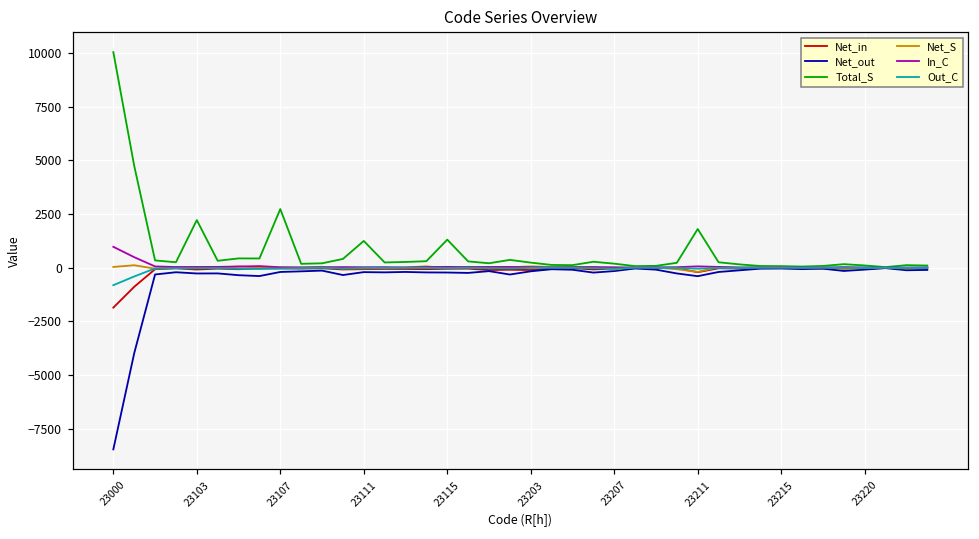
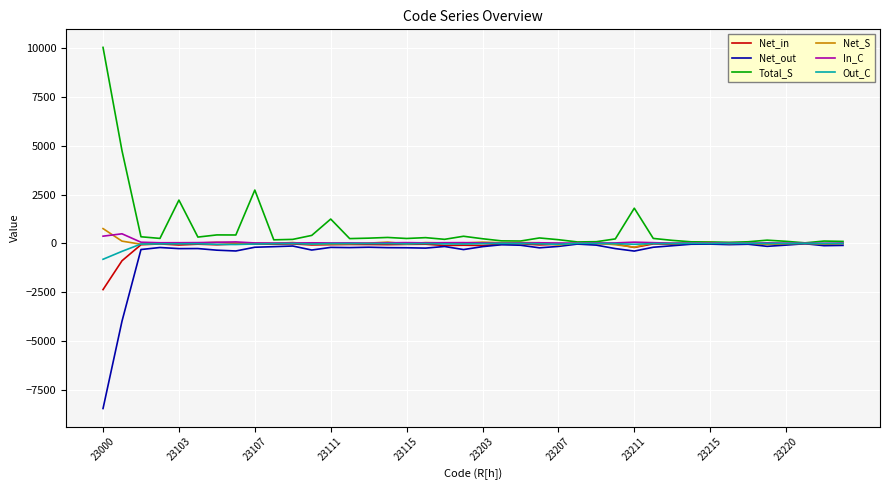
  {
    "Net_in": {
-     "23000": -1900
+     "23000": -2400
    },
    "Net_out": {
      "23000": -8500,
      "23103": -300,
      "23107": -200,
      "23111": -200,
      "23115": -200,
      "23211": -400
    },
    "Total_S": {
      "23000": 10000,
      "23103": 2200,
      "23107": 2700,
      "23111": 1200,
-     "23115": 1300,
+     "23115": 200,
      "23203": 200,
      "23207": 200,
      "23211": 1800
    },
    "Net_S": {
-     "23000": 0
+     "23000": 800
    },
    "In_C": {
-     "23000": 1000
+     "23000": 400
    },
    "Out_C": {
      "23000": -800
    }
  }
